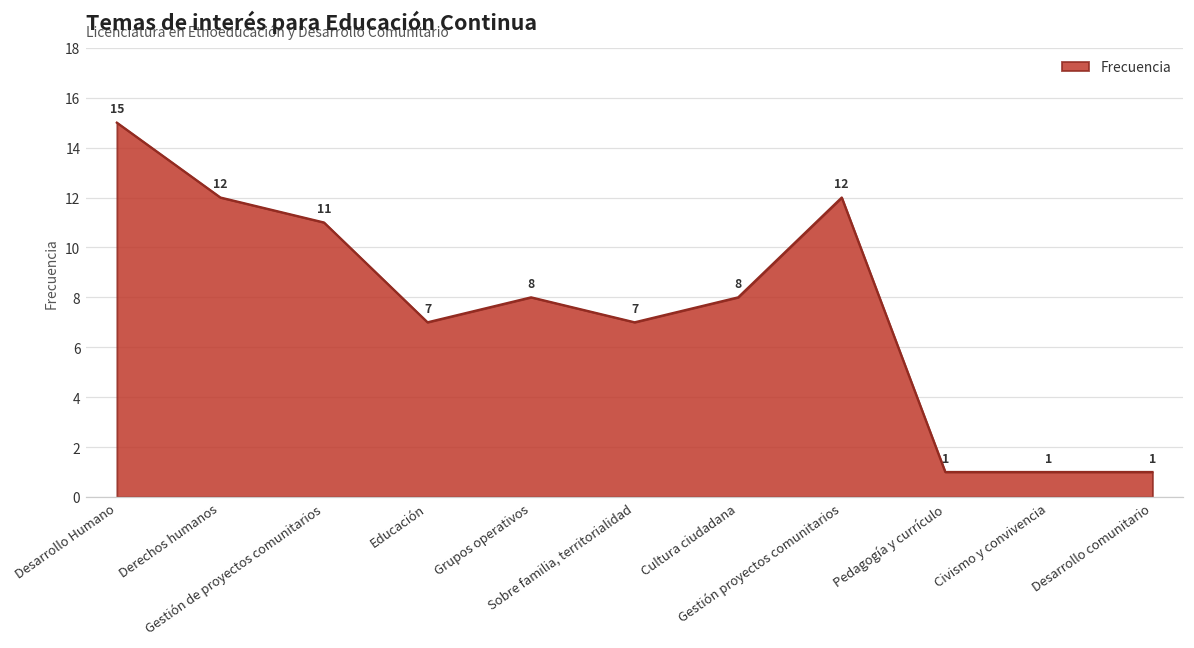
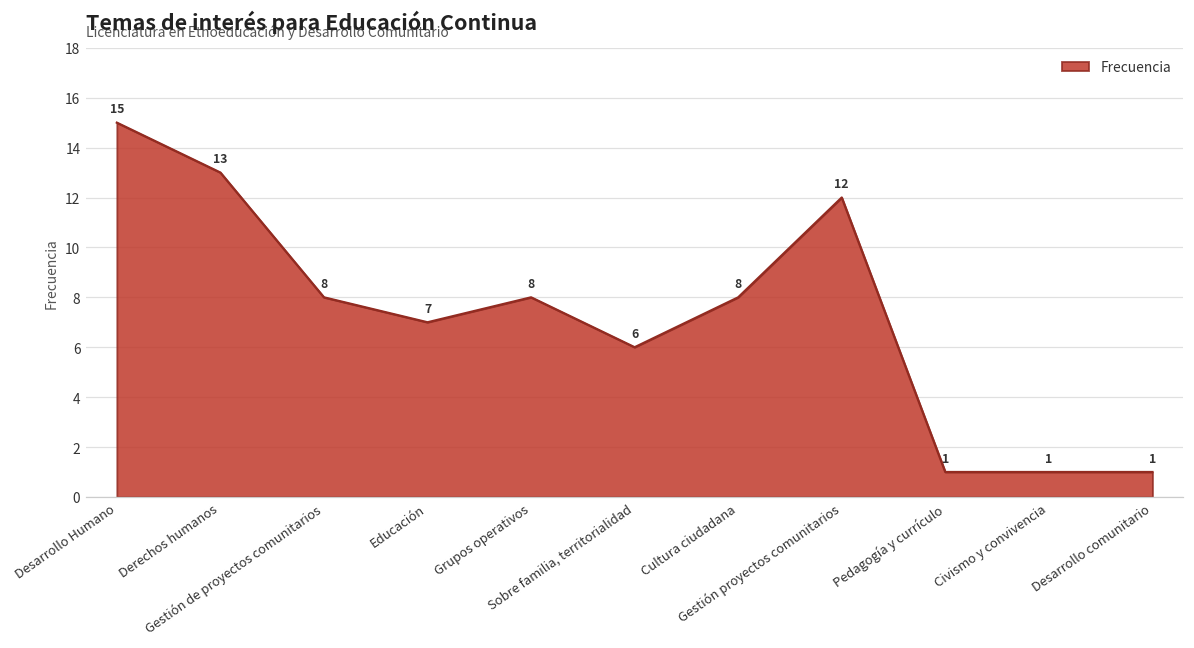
  {
    "Desarrollo Humano": 15,
-   "Derechos humanos": 12,
-   "Gestión de proyectos comunitarios": 11,
+   "Derechos humanos": 13,
+   "Gestión de proyectos comunitarios": 8,
    "Educación": 7,
    "Grupos operativos": 8,
-   "Sobre familia, territorialidad": 7,
+   "Sobre familia, territorialidad": 6,
    "Cultura ciudadana": 8,
    "Gestión proyectos comunitarios": 12,
    "Pedagogía y currículo": 1,
    "Civismo y convivencia": 1,
    "Desarrollo comunitario": 1
  }
